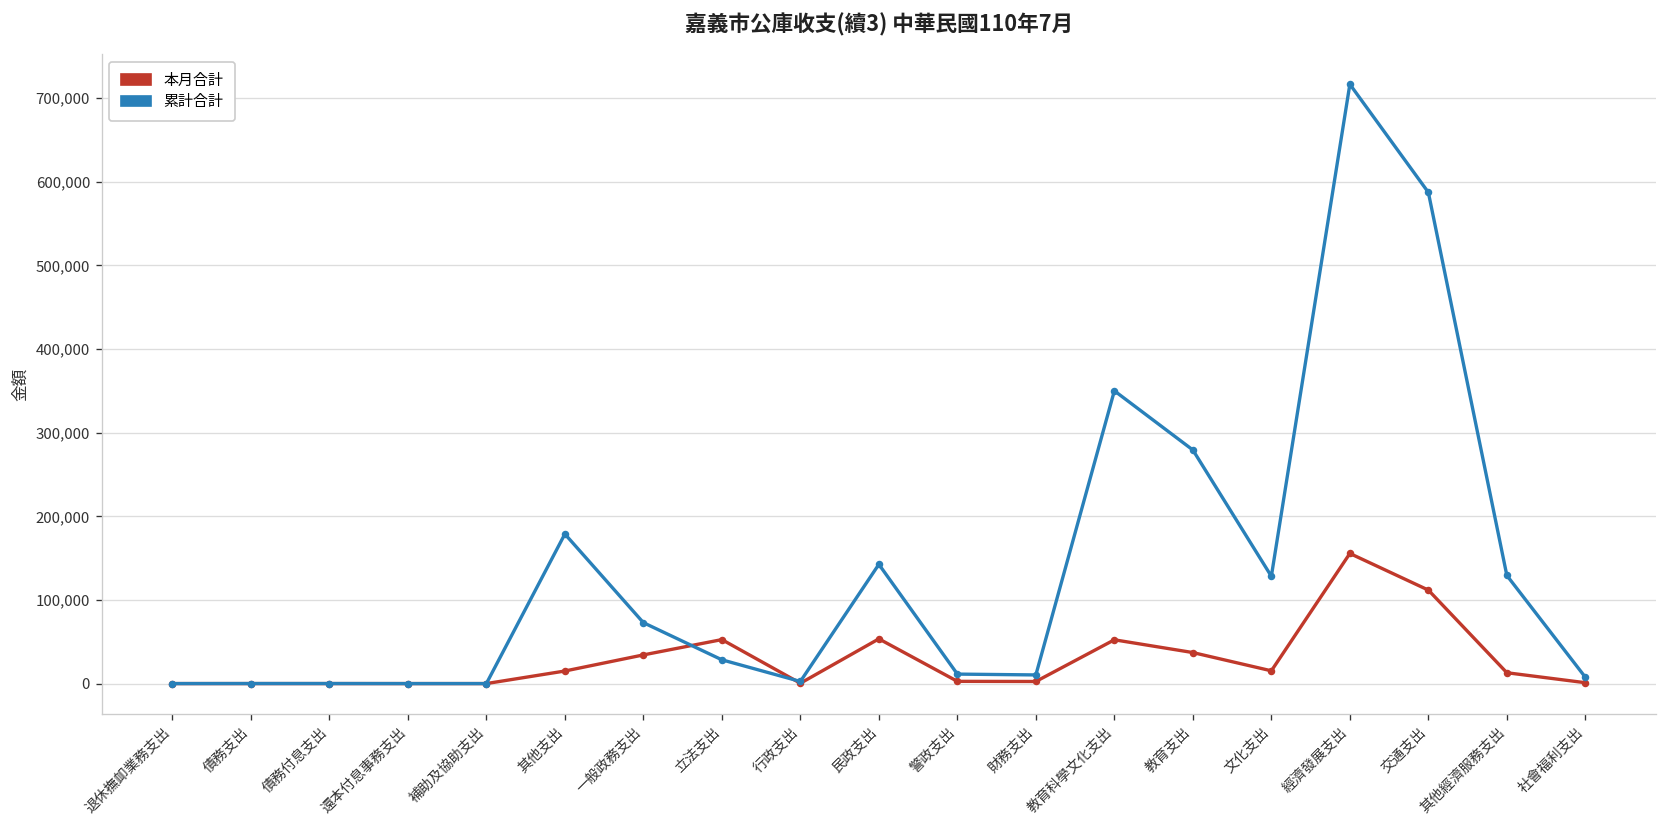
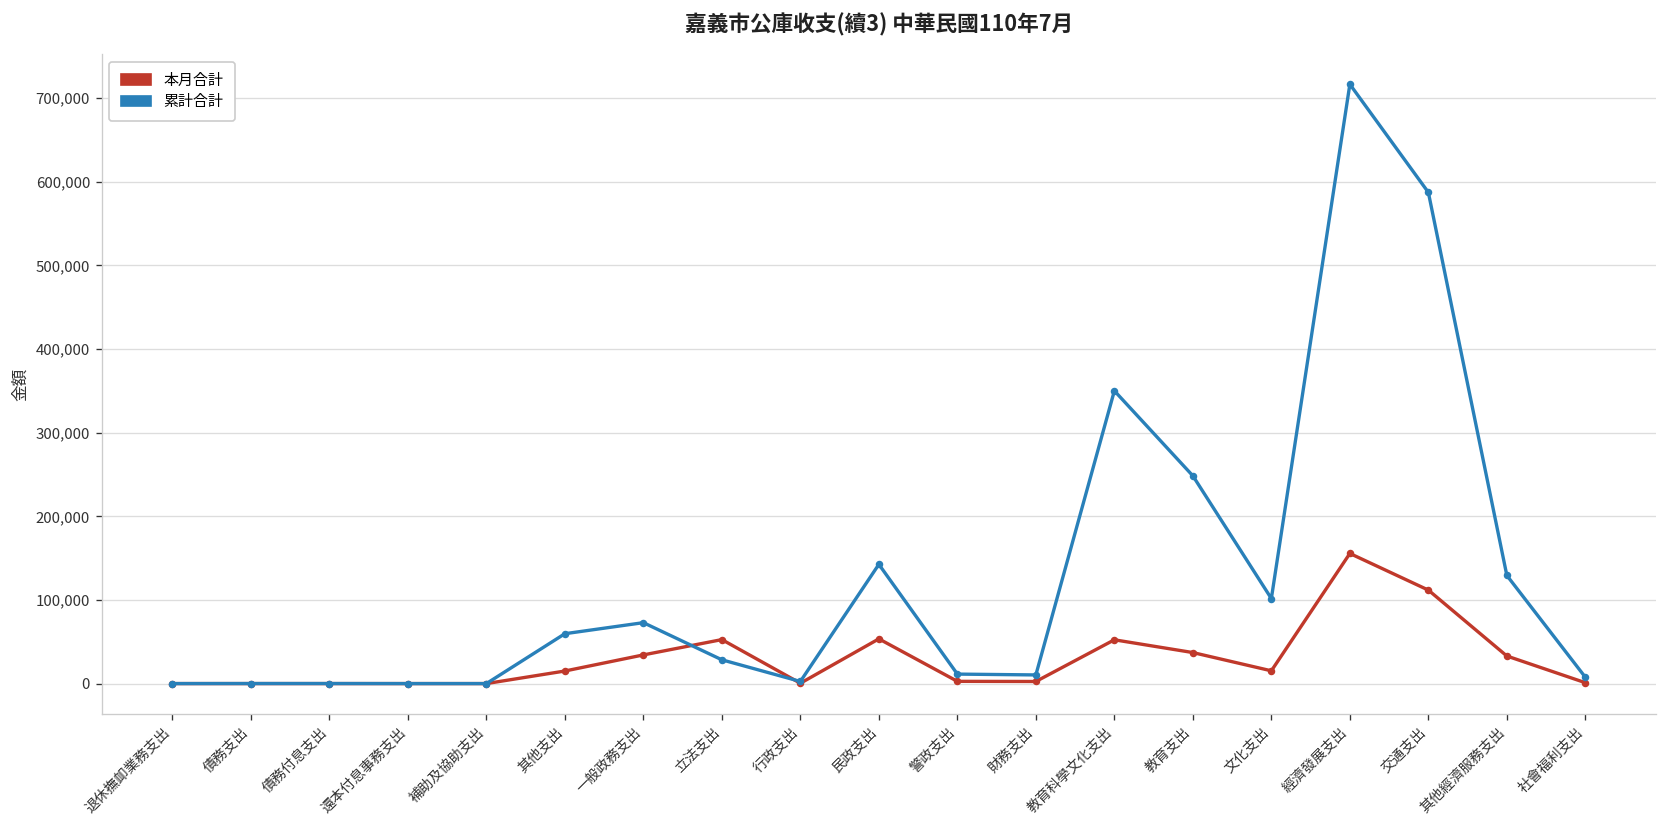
  {
    "本月合計": {
      "其他支出": "20,000",
      "一般政務支出": "30,000",
      "立法支出": "50,000",
      "民政支出": "50,000",
      "警政支出": "0",
      "財務支出": "0",
      "教育科學文化支出": "50,000",
      "教育支出": "40,000",
      "文化支出": "20,000",
      "經濟發展支出": "160,000",
      "交通支出": "110,000",
-     "其他經濟服務支出": "10,000",
+     "其他經濟服務支出": "30,000",
      "社會福利支出": "0"
    },
    "累計合計": {
-     "其他支出": "180,000",
+     "其他支出": "60,000",
      "一般政務支出": "70,000",
      "立法支出": "30,000",
      "民政支出": "140,000",
      "警政支出": "10,000",
      "財務支出": "10,000",
      "教育科學文化支出": "350,000",
-     "教育支出": "280,000",
-     "文化支出": "130,000",
+     "教育支出": "250,000",
+     "文化支出": "100,000",
      "經濟發展支出": "720,000",
      "交通支出": "590,000",
      "其他經濟服務支出": "130,000",
      "社會福利支出": "10,000"
    }
  }
